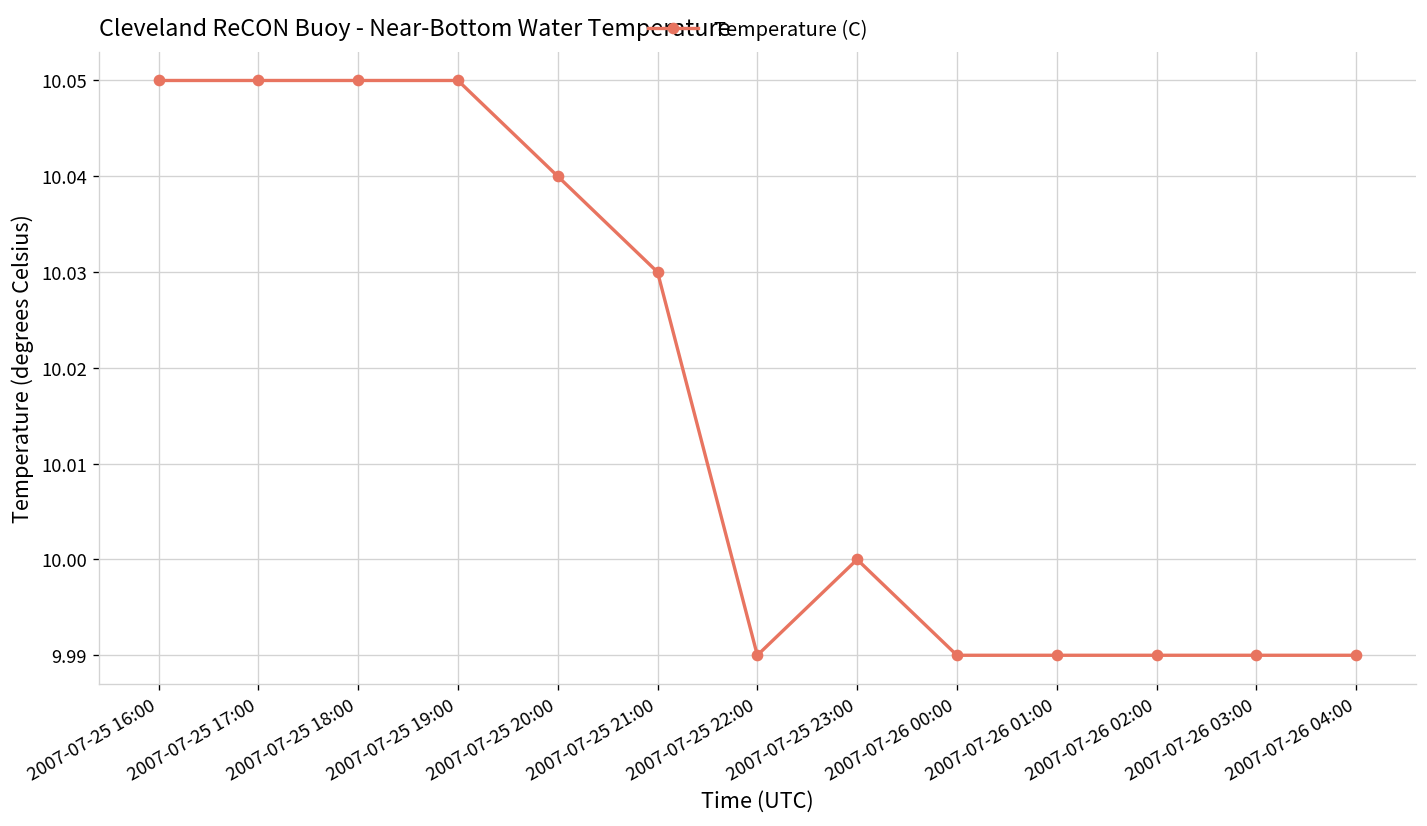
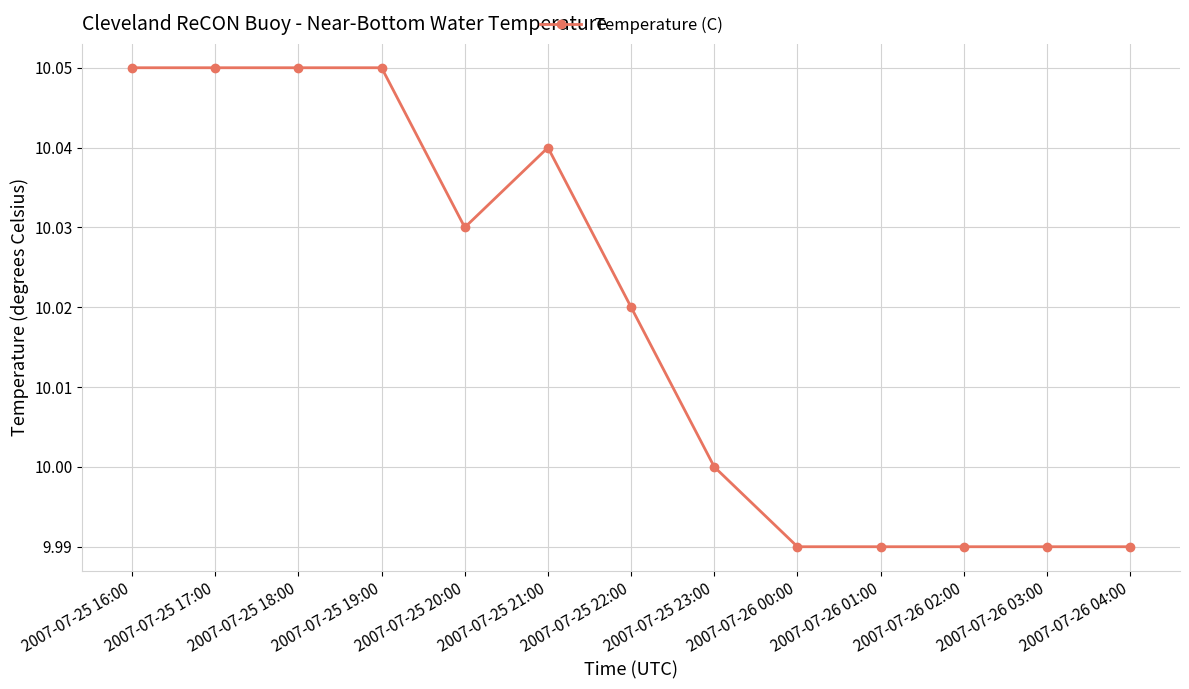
  {
    "2007-07-25 16:00": 10.05,
    "2007-07-25 17:00": 10.05,
    "2007-07-25 18:00": 10.05,
    "2007-07-25 19:00": 10.05,
-   "2007-07-25 20:00": 10.04,
-   "2007-07-25 21:00": 10.03,
-   "2007-07-25 22:00": 9.99,
+   "2007-07-25 20:00": 10.03,
+   "2007-07-25 21:00": 10.04,
+   "2007-07-25 22:00": 10.02,
    "2007-07-25 23:00": 10.00,
    "2007-07-26 00:00": 9.99,
    "2007-07-26 01:00": 9.99,
    "2007-07-26 02:00": 9.99,
    "2007-07-26 03:00": 9.99,
    "2007-07-26 04:00": 9.99
  }
